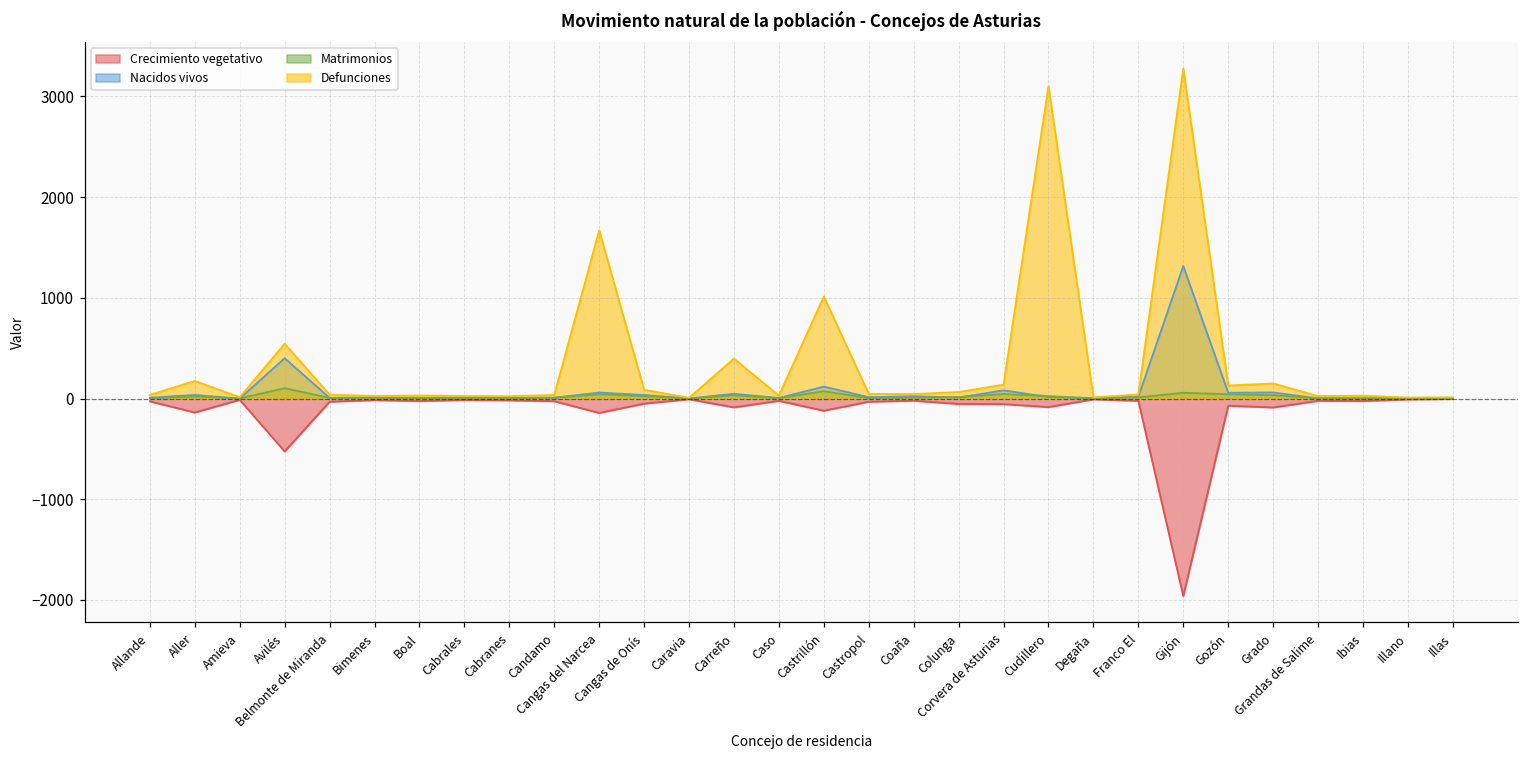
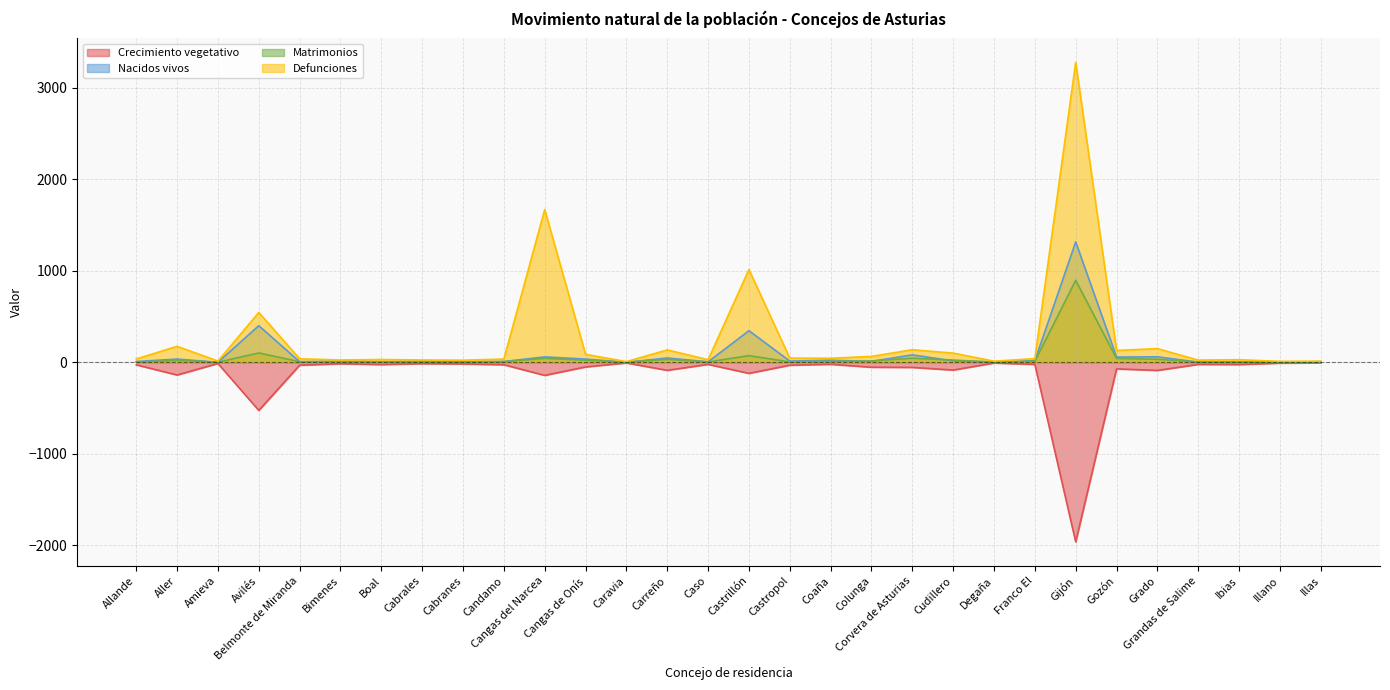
  {
    "Nacidos vivos": {
      "Avilés": 400,
-     "Castrillón": 100,
+     "Castrillón": 300,
      "Corvera de Asturias": 100,
      "Gijón": 1300
    },
    "Matrimonios": {
      "Avilés": 100,
      "Castrillón": 100,
      "Corvera de Asturias": 0,
-     "Gijón": 100
+     "Gijón": 900
    },
    "Defunciones": {
      "Aller": 200,
      "Avilés": 500,
      "Belmonte de Miranda": 0,
      "Cangas del Narcea": 1700,
      "Cangas de Onís": 100,
-     "Carreño": 400,
+     "Carreño": 100,
      "Castrillón": 1000,
      "Castropol": 0,
      "Colunga": 100,
      "Corvera de Asturias": 100,
-     "Cudillero": 3100,
+     "Cudillero": 100,
      "Gijón": 3300,
      "Gozón": 100,
      "Grado": 100
    }
  }
